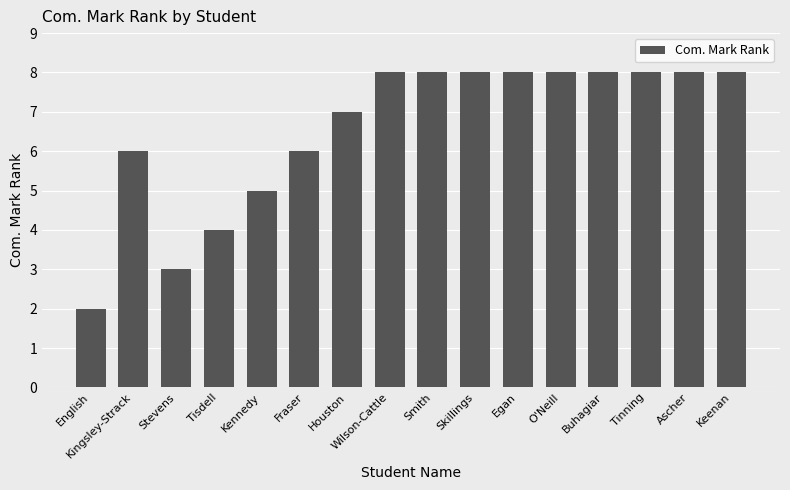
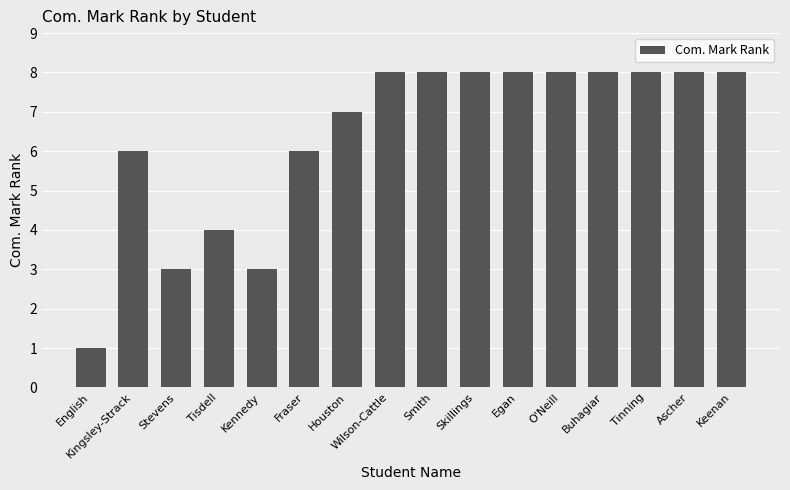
  {
-   "English": 2,
+   "English": 1,
    "Kingsley-Strack": 6,
    "Stevens": 3,
    "Tisdell": 4,
-   "Kennedy": 5,
+   "Kennedy": 3,
    "Fraser": 6,
    "Houston": 7,
    "Wilson-Cattle": 8,
    "Smith": 8,
    "Skillings": 8,
    "Egan": 8,
    "O'Neill": 8,
    "Buhagiar": 8,
    "Tinning": 8,
    "Ascher": 8,
    "Keenan": 8
  }
